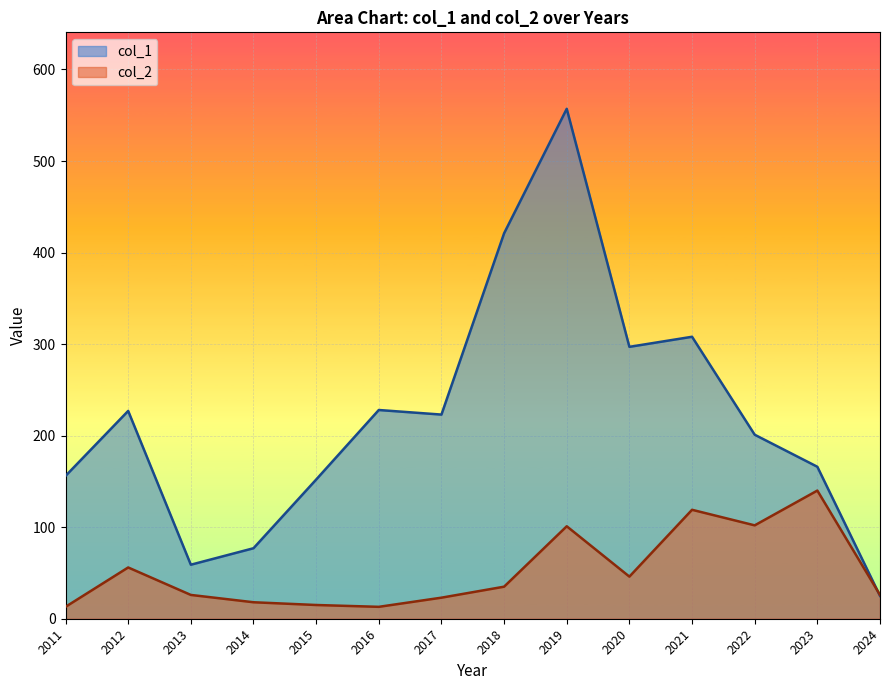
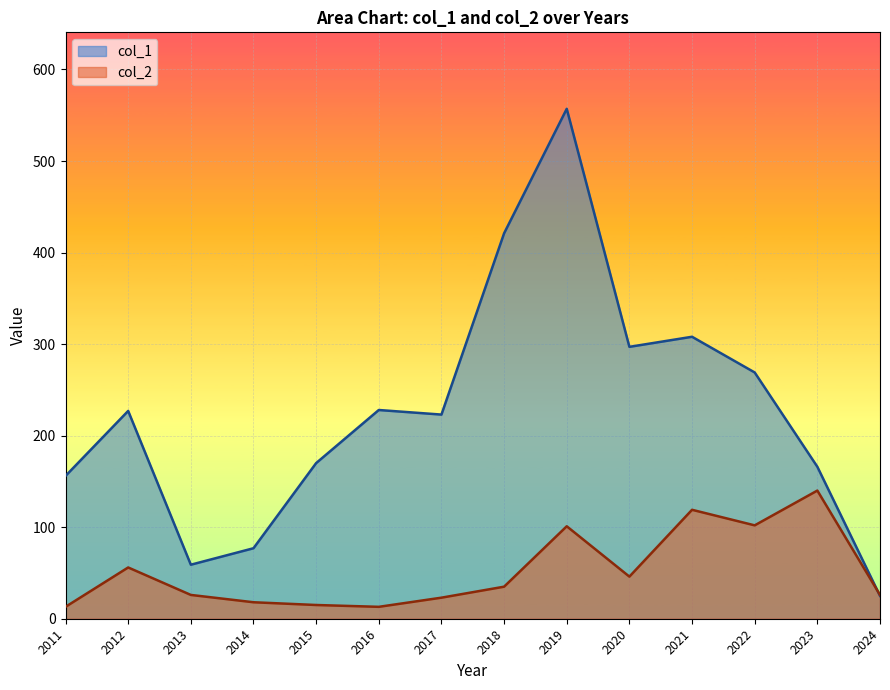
  {
    "col_1": {
      "2011": 160,
      "2012": 230,
      "2013": 60,
      "2014": 80,
-     "2015": 150,
+     "2015": 170,
      "2016": 230,
      "2017": 220,
      "2018": 420,
      "2019": 560,
      "2020": 300,
      "2021": 310,
-     "2022": 200,
+     "2022": 270,
      "2023": 170
    },
    "col_2": {
      "2011": 10,
      "2012": 60,
      "2013": 30,
      "2014": 20,
      "2015": 20,
      "2016": 10,
      "2017": 20,
      "2018": 40,
      "2019": 100,
      "2020": 50,
      "2021": 120,
      "2022": 100,
      "2023": 140
    }
  }
